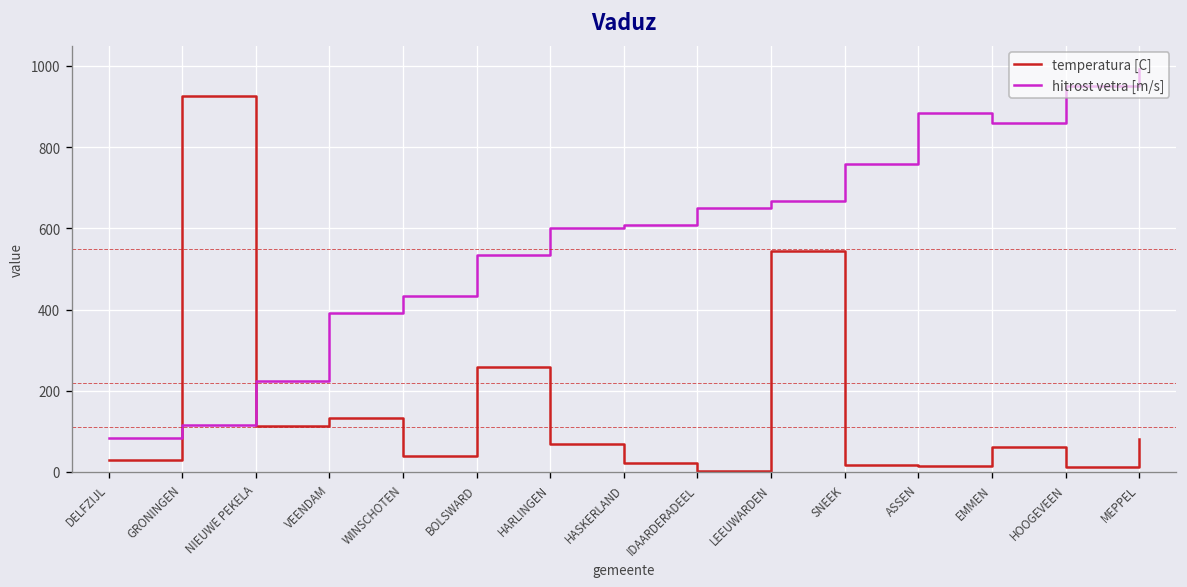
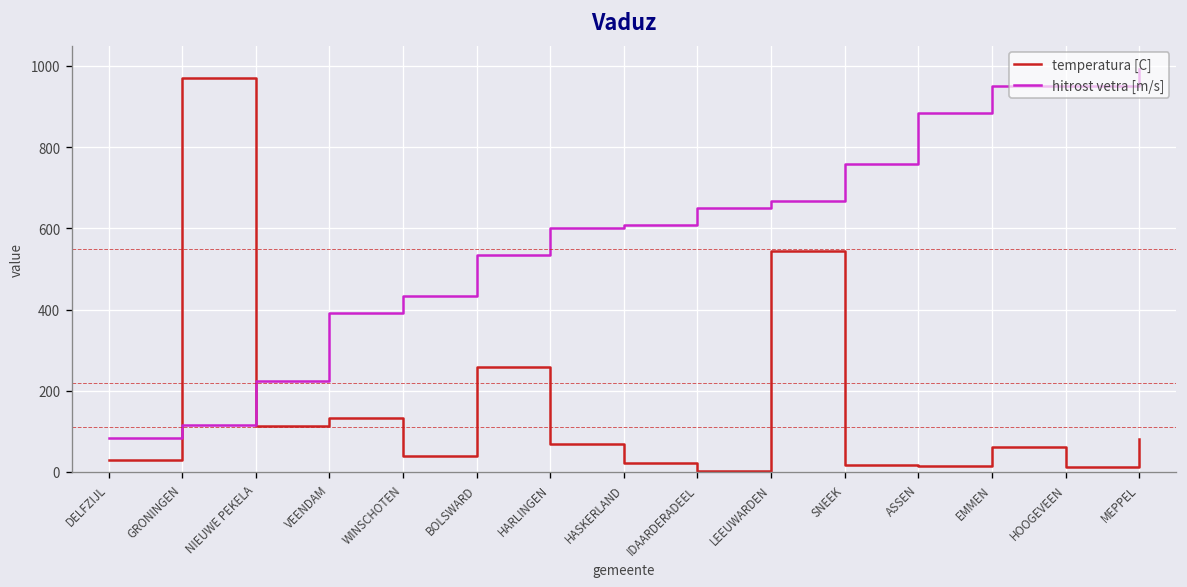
  {
    "temperatura [C]": {
      "DELFZIJL": 30,
-     "GRONINGEN": 930,
+     "GRONINGEN": 970,
      "NIEUWE PEKELA": 110,
      "VEENDAM": 130,
      "WINSCHOTEN": 40,
      "BOLSWARD": 260,
      "HARLINGEN": 70,
      "HASKERLAND": 20,
      "IDAARDERADEEL": 0,
      "LEEUWARDEN": 550,
      "SNEEK": 20,
      "ASSEN": 20,
      "EMMEN": 60,
      "HOOGEVEEN": 10,
      "MEPPEL": 80
    },
    "hitrost vetra [m/s]": {
      "DELFZIJL": 80,
      "GRONINGEN": 120,
      "NIEUWE PEKELA": 230,
      "VEENDAM": 390,
      "WINSCHOTEN": 430,
      "BOLSWARD": 530,
      "HARLINGEN": 600,
      "HASKERLAND": 610,
      "IDAARDERADEEL": 650,
      "LEEUWARDEN": 670,
      "SNEEK": 760,
      "ASSEN": 880,
-     "EMMEN": 860
+     "EMMEN": 950
    }
  }
